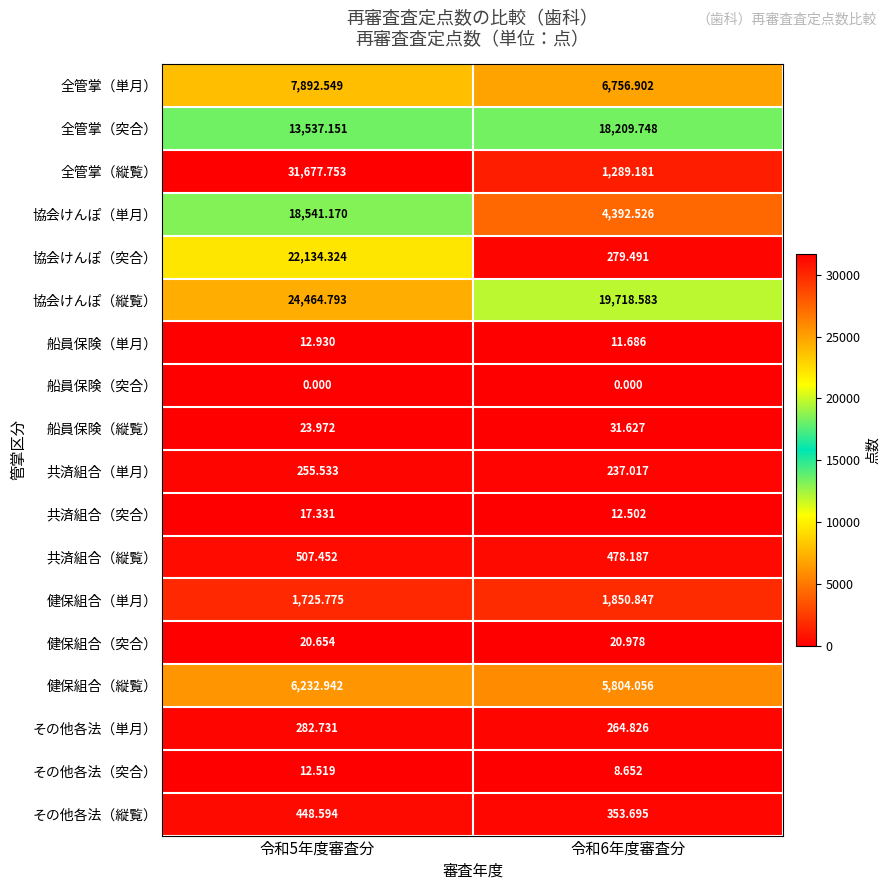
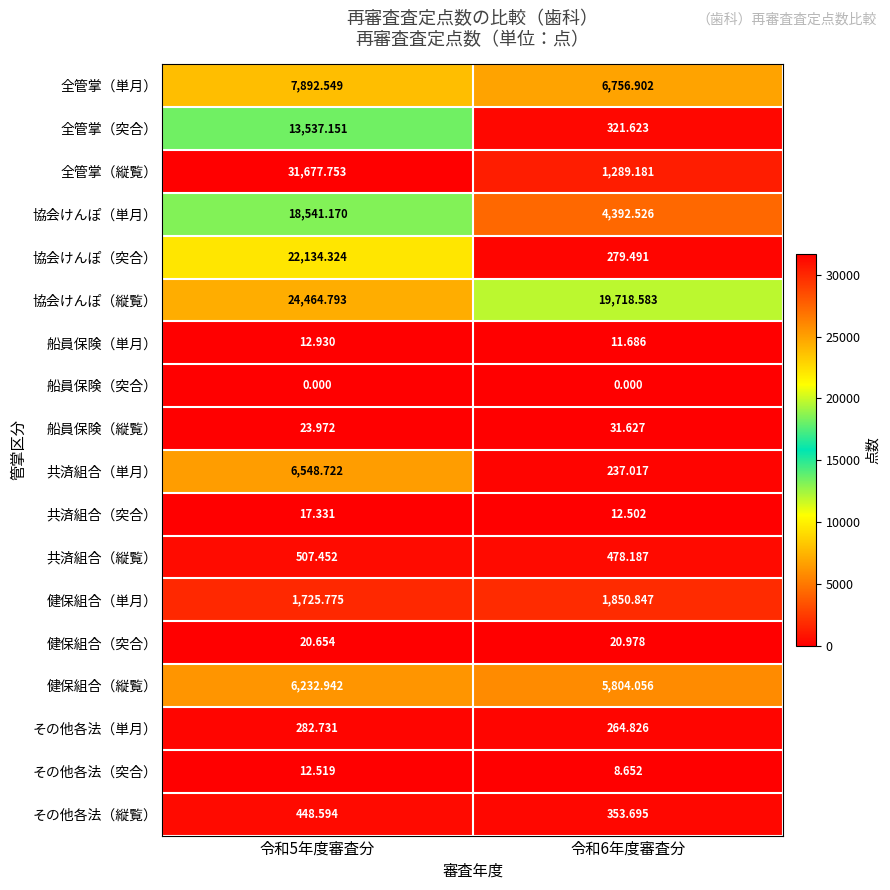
  {
    "全管掌（単月）": {
      "令和5年度審査分": "7,892.549",
      "令和6年度審査分": "6,756.902"
    },
    "全管掌（突合）": {
      "令和5年度審査分": "13,537.151",
-     "令和6年度審査分": "18,209.748"
+     "令和6年度審査分": "321.623"
    },
    "全管掌（縦覧）": {
      "令和5年度審査分": "31,677.753",
      "令和6年度審査分": "1,289.181"
    },
    "協会けんぽ（単月）": {
      "令和5年度審査分": "18,541.170",
      "令和6年度審査分": "4,392.526"
    },
    "協会けんぽ（突合）": {
      "令和5年度審査分": "22,134.324",
      "令和6年度審査分": "279.491"
    },
    "協会けんぽ（縦覧）": {
      "令和5年度審査分": "24,464.793",
      "令和6年度審査分": "19,718.583"
    },
    "船員保険（単月）": {
      "令和5年度審査分": "12.930",
      "令和6年度審査分": "11.686"
    },
    "船員保険（突合）": {
      "令和5年度審査分": "0.000",
      "令和6年度審査分": "0.000"
    },
    "船員保険（縦覧）": {
      "令和5年度審査分": "23.972",
      "令和6年度審査分": "31.627"
    },
    "共済組合（単月）": {
-     "令和5年度審査分": "255.533",
+     "令和5年度審査分": "6,548.722",
      "令和6年度審査分": "237.017"
    },
    "共済組合（突合）": {
      "令和5年度審査分": "17.331",
      "令和6年度審査分": "12.502"
    },
    "共済組合（縦覧）": {
      "令和5年度審査分": "507.452",
      "令和6年度審査分": "478.187"
    },
    "健保組合（単月）": {
      "令和5年度審査分": "1,725.775",
      "令和6年度審査分": "1,850.847"
    },
    "健保組合（突合）": {
      "令和5年度審査分": "20.654",
      "令和6年度審査分": "20.978"
    },
    "健保組合（縦覧）": {
      "令和5年度審査分": "6,232.942",
      "令和6年度審査分": "5,804.056"
    },
    "その他各法（単月）": {
      "令和5年度審査分": "282.731",
      "令和6年度審査分": "264.826"
    },
    "その他各法（突合）": {
      "令和5年度審査分": "12.519",
      "令和6年度審査分": "8.652"
    },
    "その他各法（縦覧）": {
      "令和5年度審査分": "448.594",
      "令和6年度審査分": "353.695"
    }
  }
